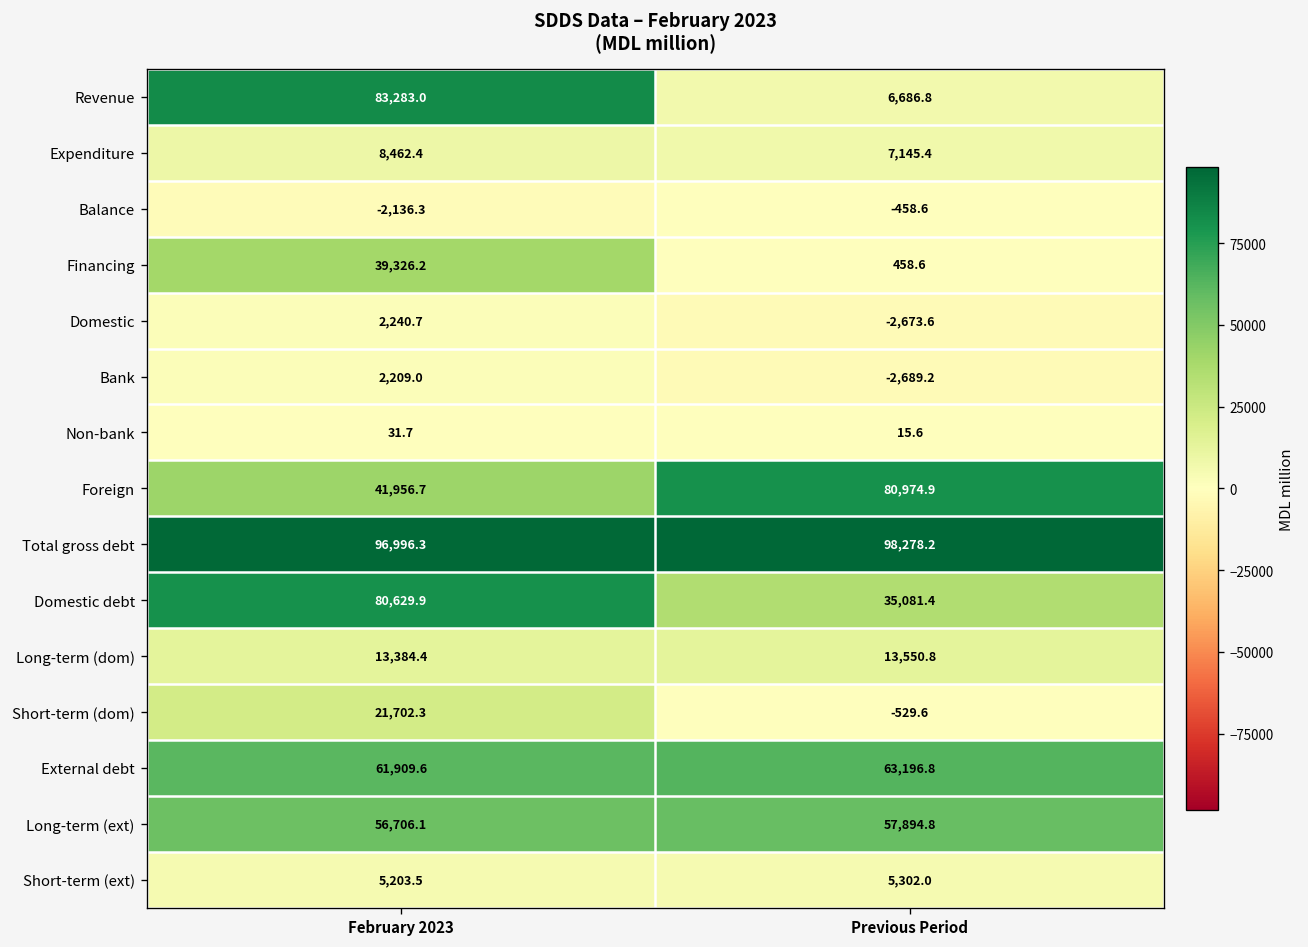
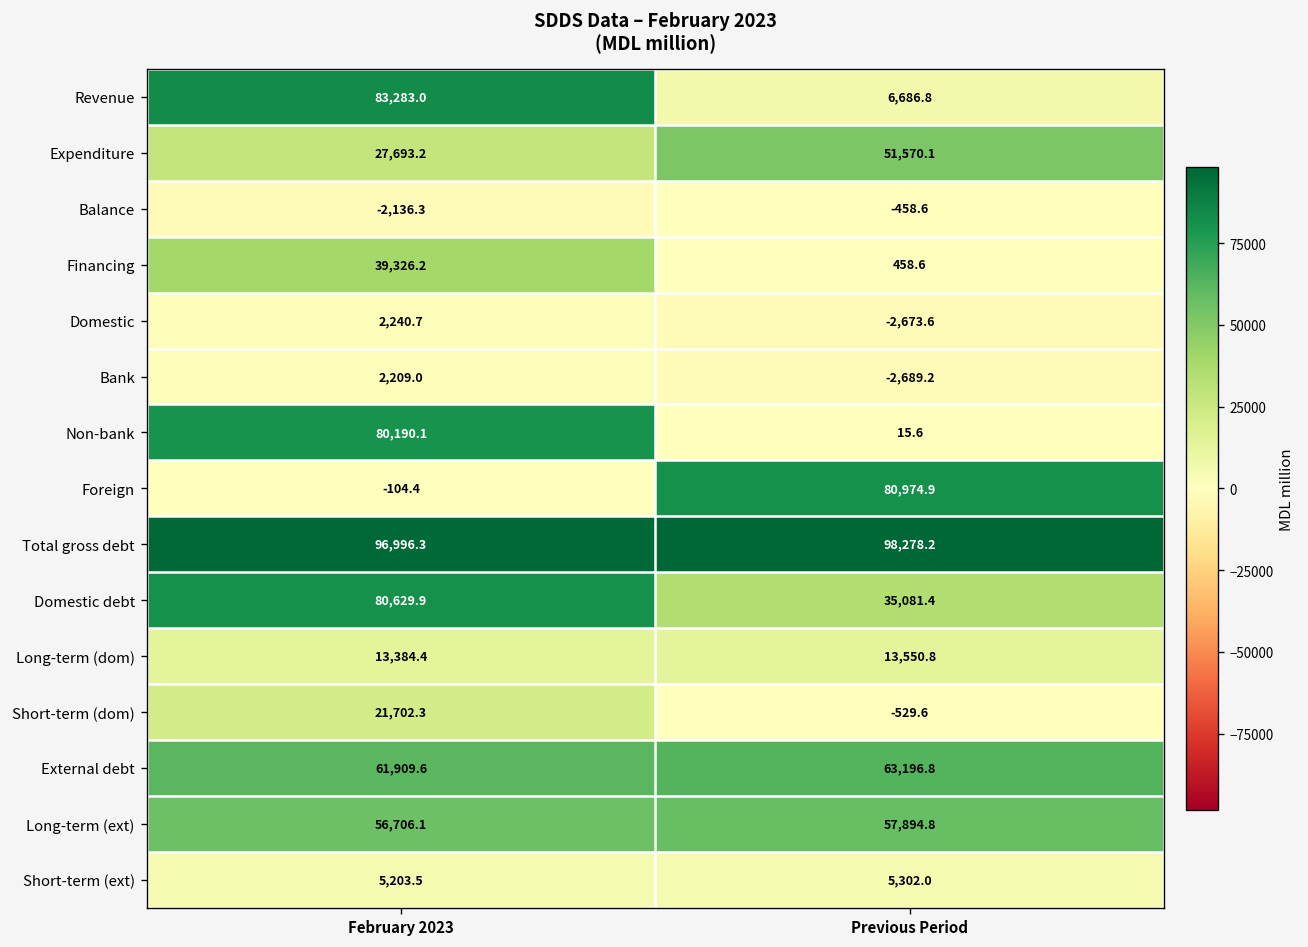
  {
    "Revenue": {
      "February 2023": "83,283.0",
      "Previous Period": "6,686.8"
    },
    "Expenditure": {
-     "February 2023": "8,462.4",
-     "Previous Period": "7,145.4"
+     "February 2023": "27,693.2",
+     "Previous Period": "51,570.1"
    },
    "Balance": {
      "February 2023": "-2,136.3",
      "Previous Period": "-458.6"
    },
    "Financing": {
      "February 2023": "39,326.2",
      "Previous Period": "458.6"
    },
    "Domestic": {
      "February 2023": "2,240.7",
      "Previous Period": "-2,673.6"
    },
    "Bank": {
      "February 2023": "2,209.0",
      "Previous Period": "-2,689.2"
    },
    "Non-bank": {
-     "February 2023": "31.7",
+     "February 2023": "80,190.1",
      "Previous Period": "15.6"
    },
    "Foreign": {
-     "February 2023": "41,956.7",
+     "February 2023": "-104.4",
      "Previous Period": "80,974.9"
    },
    "Total gross debt": {
      "February 2023": "96,996.3",
      "Previous Period": "98,278.2"
    },
    "Domestic debt": {
      "February 2023": "80,629.9",
      "Previous Period": "35,081.4"
    },
    "Long-term (dom)": {
      "February 2023": "13,384.4",
      "Previous Period": "13,550.8"
    },
    "Short-term (dom)": {
      "February 2023": "21,702.3",
      "Previous Period": "-529.6"
    },
    "External debt": {
      "February 2023": "61,909.6",
      "Previous Period": "63,196.8"
    },
    "Long-term (ext)": {
      "February 2023": "56,706.1",
      "Previous Period": "57,894.8"
    },
    "Short-term (ext)": {
      "February 2023": "5,203.5",
      "Previous Period": "5,302.0"
    }
  }
